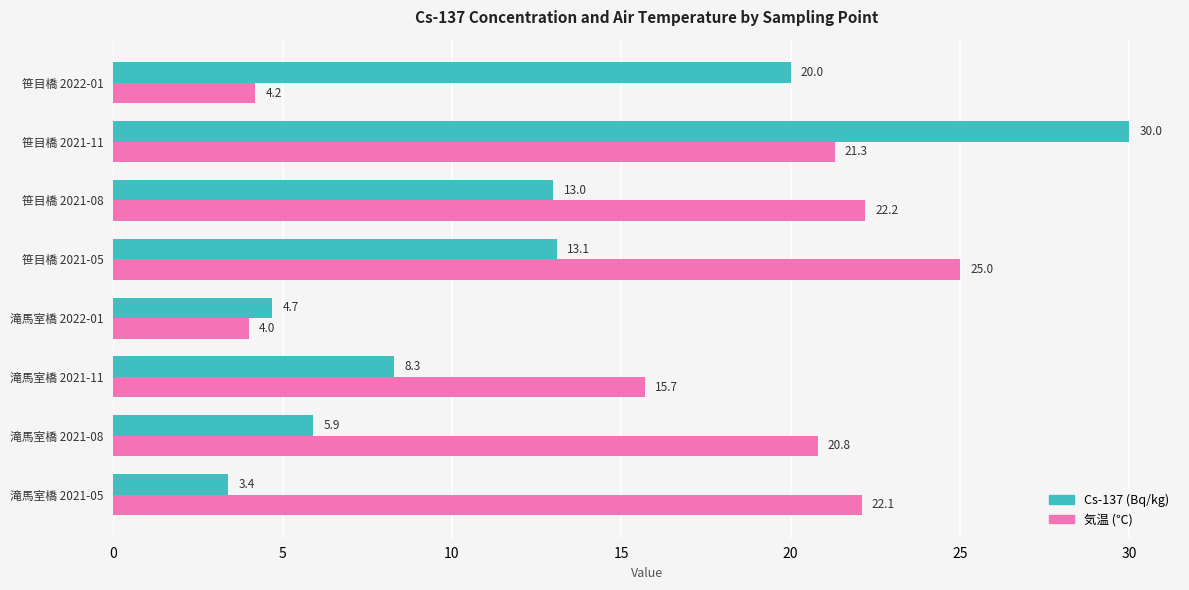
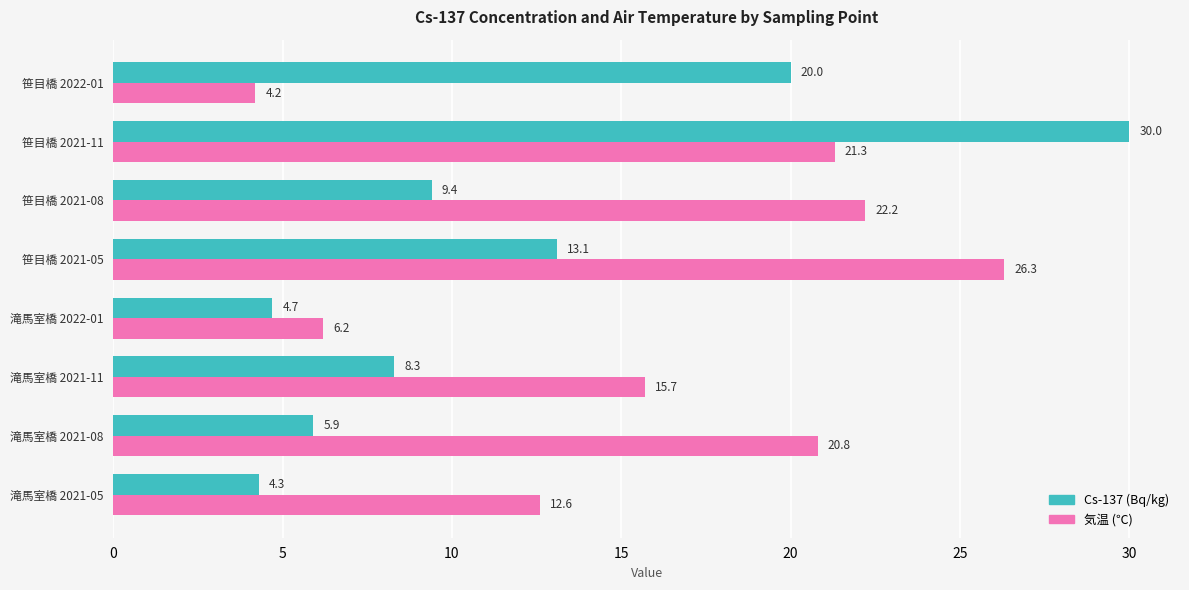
  {
    "Cs-137 (Bq/kg)": {
      "笹目橋 2022-01": 20.0,
      "笹目橋 2021-11": 30.0,
-     "笹目橋 2021-08": 13.0,
+     "笹目橋 2021-08": 9.4,
      "笹目橋 2021-05": 13.1,
      "滝馬室橋 2022-01": 4.7,
      "滝馬室橋 2021-11": 8.3,
      "滝馬室橋 2021-08": 5.9,
-     "滝馬室橋 2021-05": 3.4
+     "滝馬室橋 2021-05": 4.3
    },
    "気温 (℃)": {
      "笹目橋 2022-01": 4.2,
      "笹目橋 2021-11": 21.3,
      "笹目橋 2021-08": 22.2,
-     "笹目橋 2021-05": 25.0,
-     "滝馬室橋 2022-01": 4.0,
+     "笹目橋 2021-05": 26.3,
+     "滝馬室橋 2022-01": 6.2,
      "滝馬室橋 2021-11": 15.7,
      "滝馬室橋 2021-08": 20.8,
-     "滝馬室橋 2021-05": 22.1
+     "滝馬室橋 2021-05": 12.6
    }
  }
